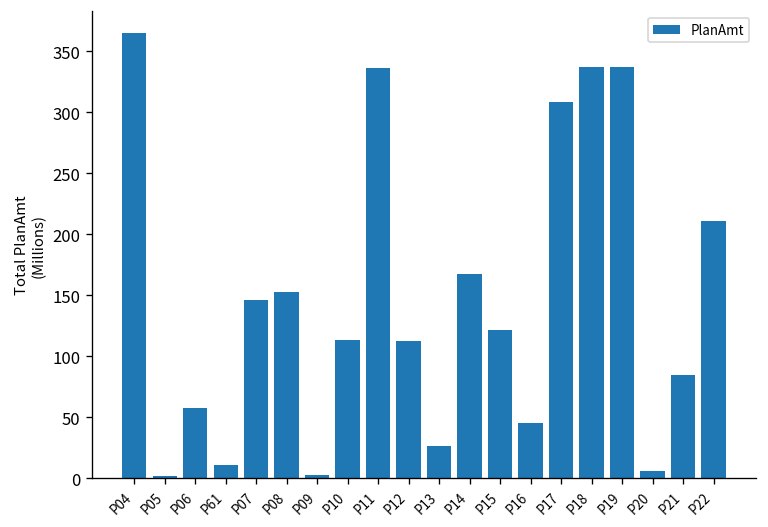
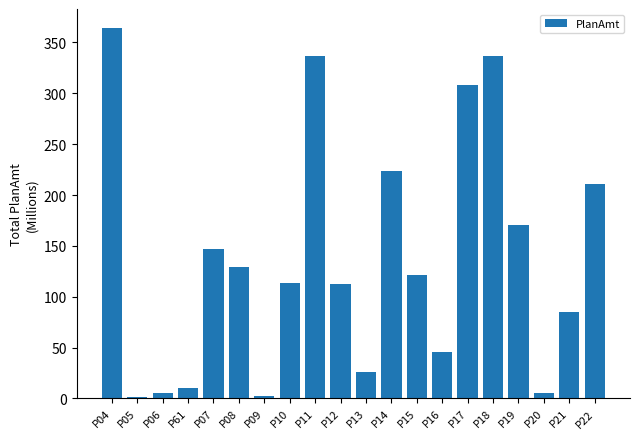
  {
    "P04": 365,
-   "P06": 58,
+   "P06": 5,
    "P61": 11,
    "P07": 146,
-   "P08": 153,
+   "P08": 130,
    "P09": 2,
    "P10": 113,
    "P11": 337,
    "P12": 113,
    "P13": 26,
-   "P14": 167,
+   "P14": 223,
    "P15": 121,
    "P16": 45,
    "P17": 309,
    "P18": 337,
-   "P19": 337,
+   "P19": 170,
    "P20": 6,
    "P21": 85,
    "P22": 211
  }
